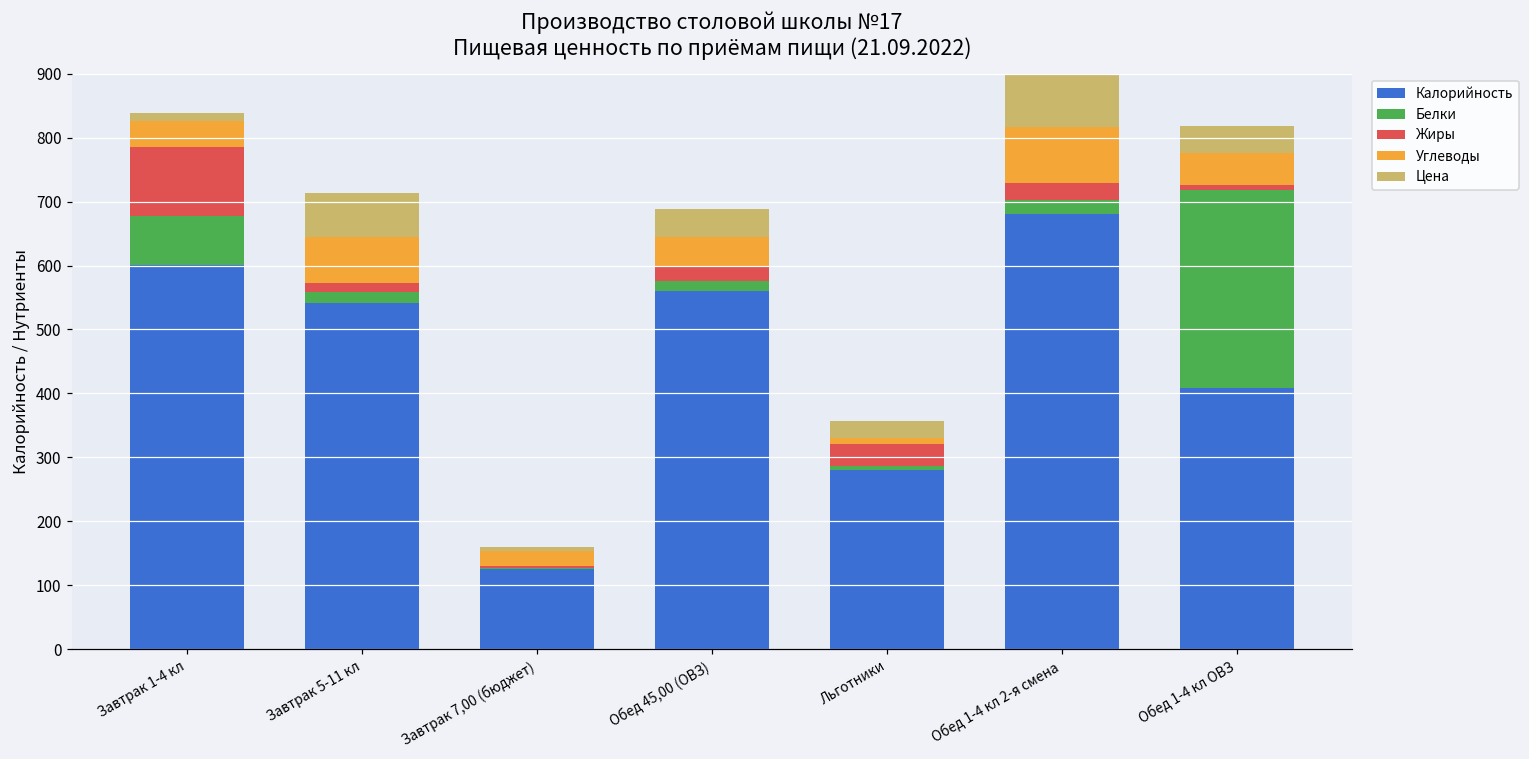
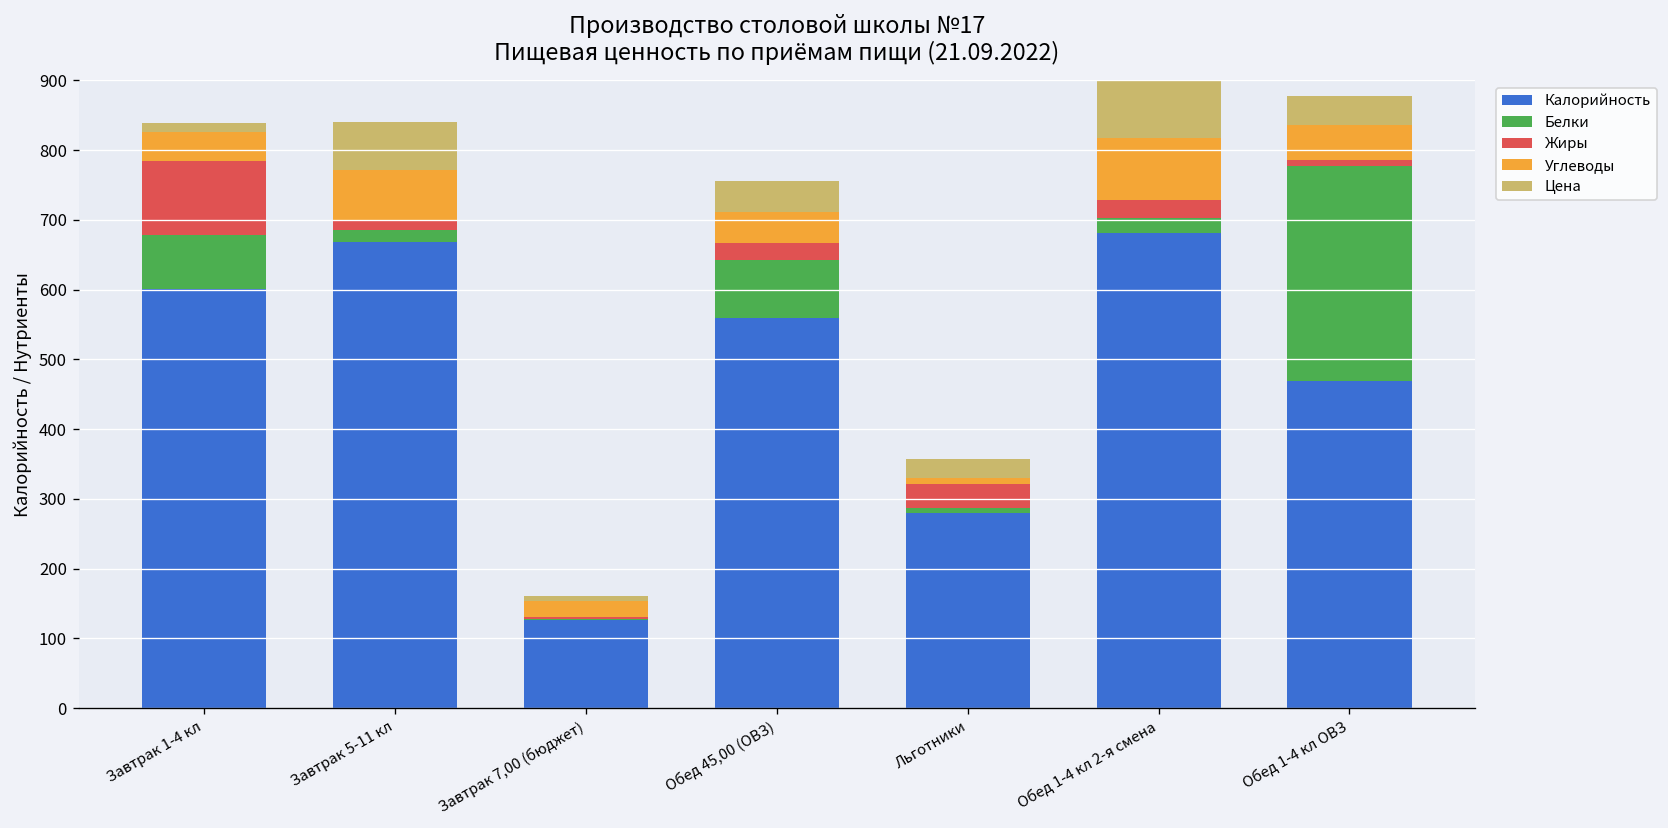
  {
    "Калорийность": {
      "Завтрак 1-4 кл": 600,
-     "Завтрак 5-11 кл": 540,
+     "Завтрак 5-11 кл": 670,
      "Завтрак 7,00 (бюджет)": 130,
      "Обед 45,00 (ОВЗ)": 560,
      "Льготники": 280,
      "Обед 1-4 кл 2-я смена": 680,
-     "Обед 1-4 кл ОВЗ": 410
+     "Обед 1-4 кл ОВЗ": 470
    },
    "Белки": {
      "Завтрак 1-4 кл": 80,
      "Завтрак 5-11 кл": 20,
-     "Обед 45,00 (ОВЗ)": 20,
+     "Обед 45,00 (ОВЗ)": 80,
      "Льготники": 10,
      "Обед 1-4 кл 2-я смена": 20,
      "Обед 1-4 кл ОВЗ": 310
    },
    "Жиры": {
      "Завтрак 1-4 кл": 110,
      "Завтрак 5-11 кл": 20,
      "Обед 45,00 (ОВЗ)": 20,
      "Льготники": 30,
      "Обед 1-4 кл 2-я смена": 30,
      "Обед 1-4 кл ОВЗ": 10
    },
    "Углеводы": {
      "Завтрак 1-4 кл": 40,
      "Завтрак 5-11 кл": 70,
      "Завтрак 7,00 (бюджет)": 20,
      "Обед 45,00 (ОВЗ)": 40,
      "Льготники": 10,
      "Обед 1-4 кл 2-я смена": 90,
      "Обед 1-4 кл ОВЗ": 50
    },
    "Цена": {
      "Завтрак 1-4 кл": 10,
      "Завтрак 5-11 кл": 70,
      "Завтрак 7,00 (бюджет)": 10,
      "Обед 45,00 (ОВЗ)": 50,
      "Льготники": 30,
      "Обед 1-4 кл ОВЗ": 40
    }
  }
